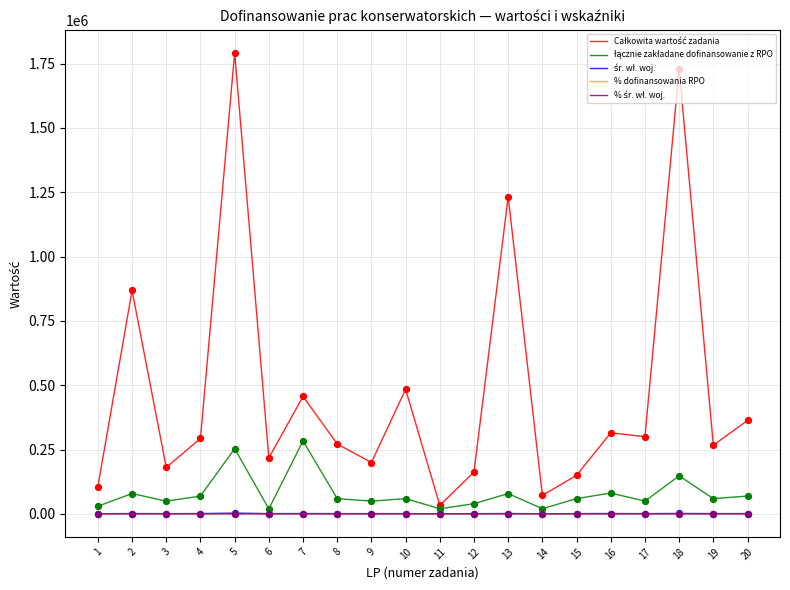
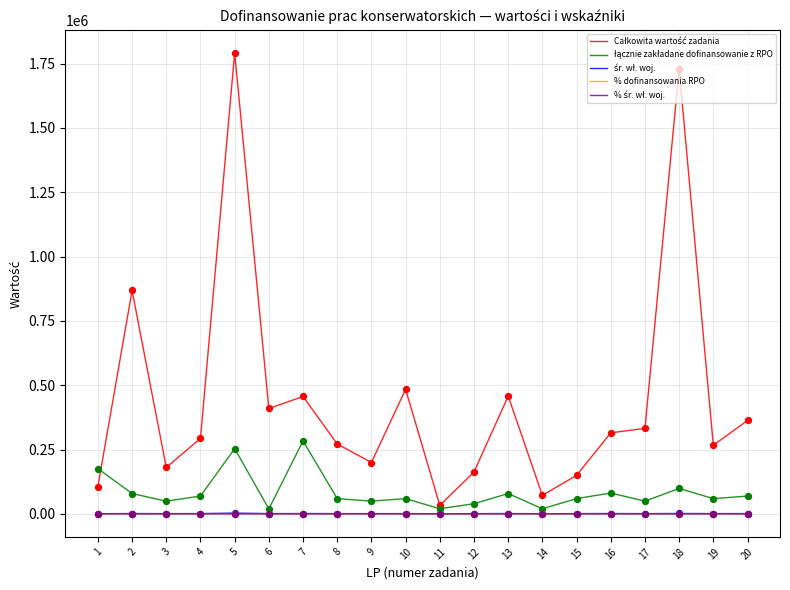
  {
    "Całkowita wartość zadania": {
      "1": 110000,
      "2": 870000,
      "3": 180000,
      "4": 290000,
      "5": 1790000,
-     "6": 220000,
+     "6": 410000,
      "7": 460000,
      "8": 270000,
      "9": 200000,
      "10": 480000,
      "11": 30000,
      "12": 160000,
-     "13": 1230000,
+     "13": 460000,
      "14": 70000,
      "15": 150000,
      "16": 310000,
-     "17": 300000,
+     "17": 330000,
      "19": 270000,
      "20": 360000
    },
    "łącznie zakładane dofinansowanie z RPO": {
-     "1": 30000,
+     "1": 180000,
      "2": 80000,
      "3": 50000,
      "4": 70000,
      "5": 250000,
      "6": 20000,
      "7": 280000,
      "8": 60000,
      "9": 50000,
      "10": 60000,
      "11": 20000,
      "12": 40000,
      "13": 80000,
      "14": 20000,
      "15": 60000,
      "16": 80000,
      "17": 50000,
-     "18": 150000,
+     "18": 100000,
      "19": 60000,
      "20": 70000
    }
  }
